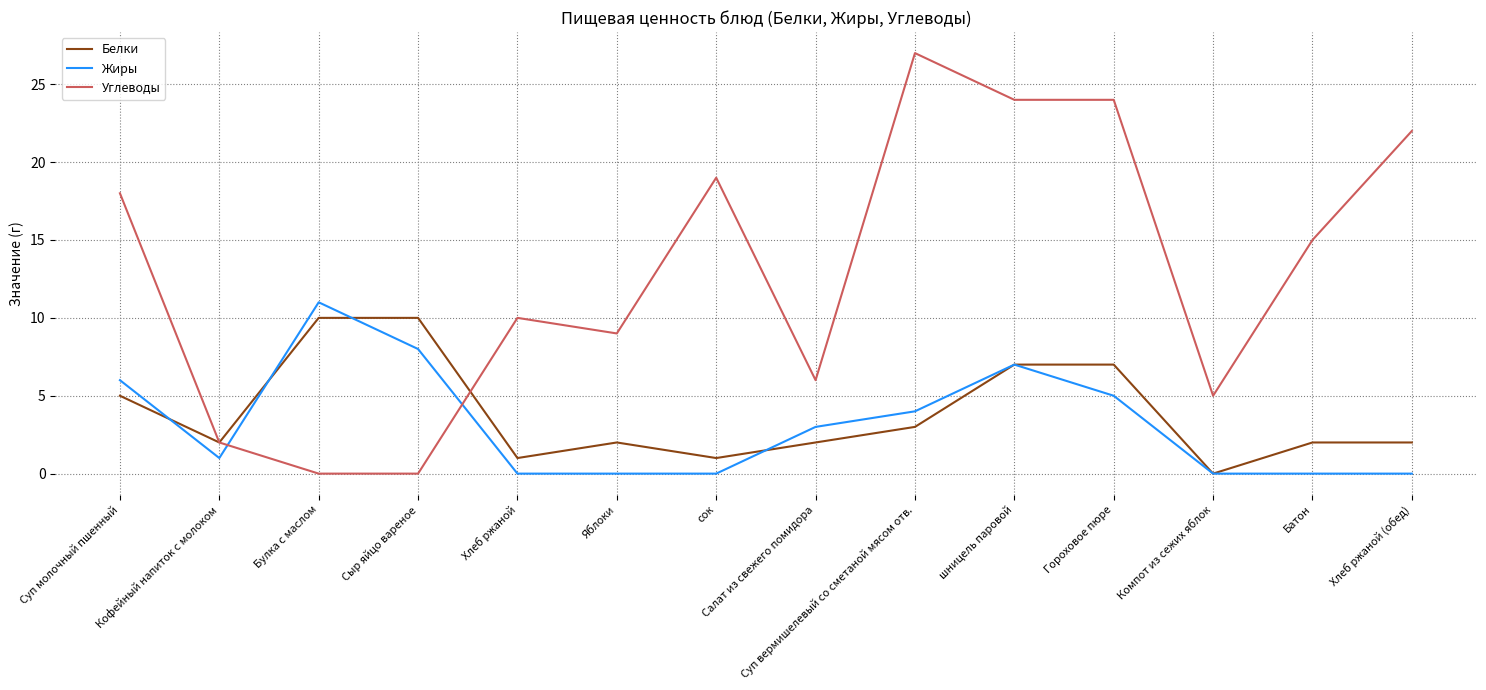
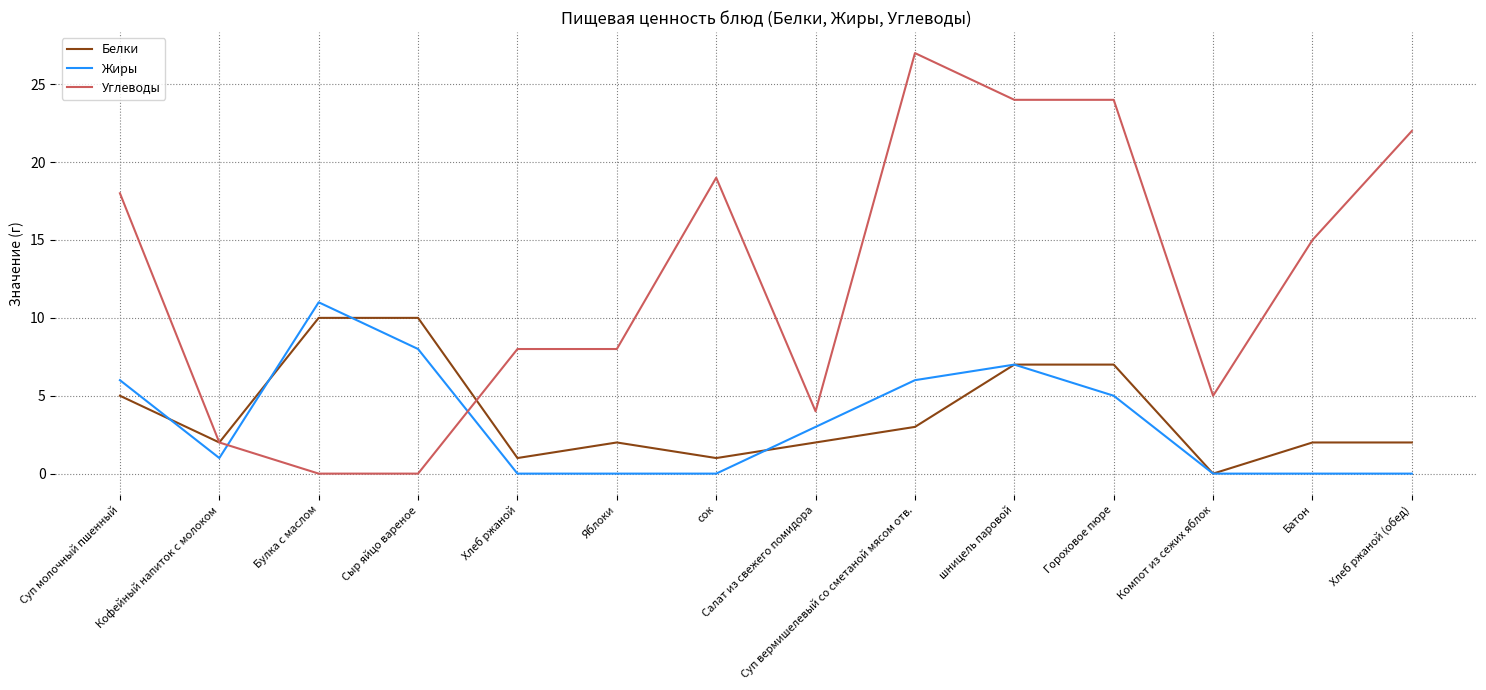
  {
    "Белки": {
      "Суп молочный пшенный": 5,
      "Булка с маслом": 10,
      "Сыр яйцо вареное": 10,
      "Хлеб ржаной": 1,
      "Яблоки": 2,
      "сок": 1,
      "Салат из свежего помидора": 2,
      "Суп вермишелевый со сметаной мясом отв.": 3,
      "Гороховое пюре": 7,
      "Батон": 2,
      "Хлеб ржаной (обед)": 2
    },
    "Жиры": {
      "Суп молочный пшенный": 6,
      "Кофейный напиток с молоком": 1,
      "Булка с маслом": 11,
      "Сыр яйцо вареное": 8,
      "Хлеб ржаной": 0,
      "Яблоки": 0,
      "сок": 0,
      "Салат из свежего помидора": 3,
-     "Суп вермишелевый со сметаной мясом отв.": 4,
+     "Суп вермишелевый со сметаной мясом отв.": 6,
      "Гороховое пюре": 5,
      "Батон": 0,
      "Хлеб ржаной (обед)": 0
    },
    "Углеводы": {
      "Суп молочный пшенный": 18,
      "Булка с маслом": 0,
      "Сыр яйцо вареное": 0,
-     "Хлеб ржаной": 10,
-     "Яблоки": 9,
+     "Хлеб ржаной": 8,
+     "Яблоки": 8,
      "сок": 19,
-     "Салат из свежего помидора": 6,
+     "Салат из свежего помидора": 4,
      "Суп вермишелевый со сметаной мясом отв.": 27,
      "шницель паровой": 24,
      "Гороховое пюре": 24,
      "Компот из сежих яблок": 5,
      "Батон": 15,
      "Хлеб ржаной (обед)": 22
    }
  }
